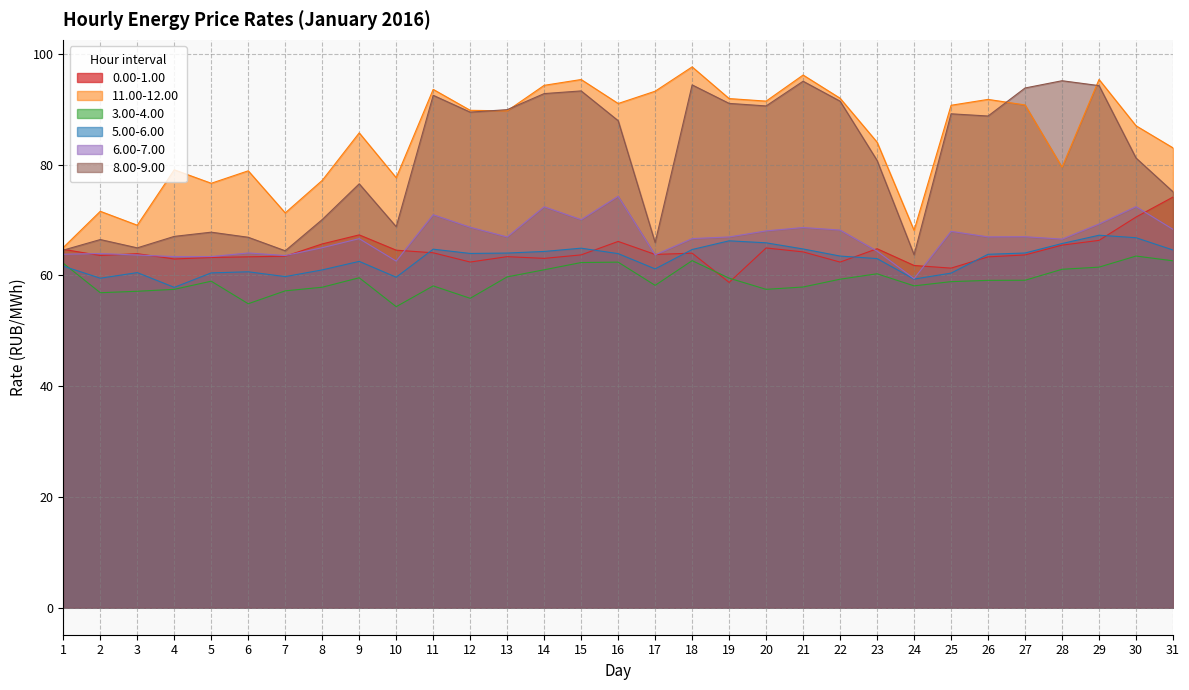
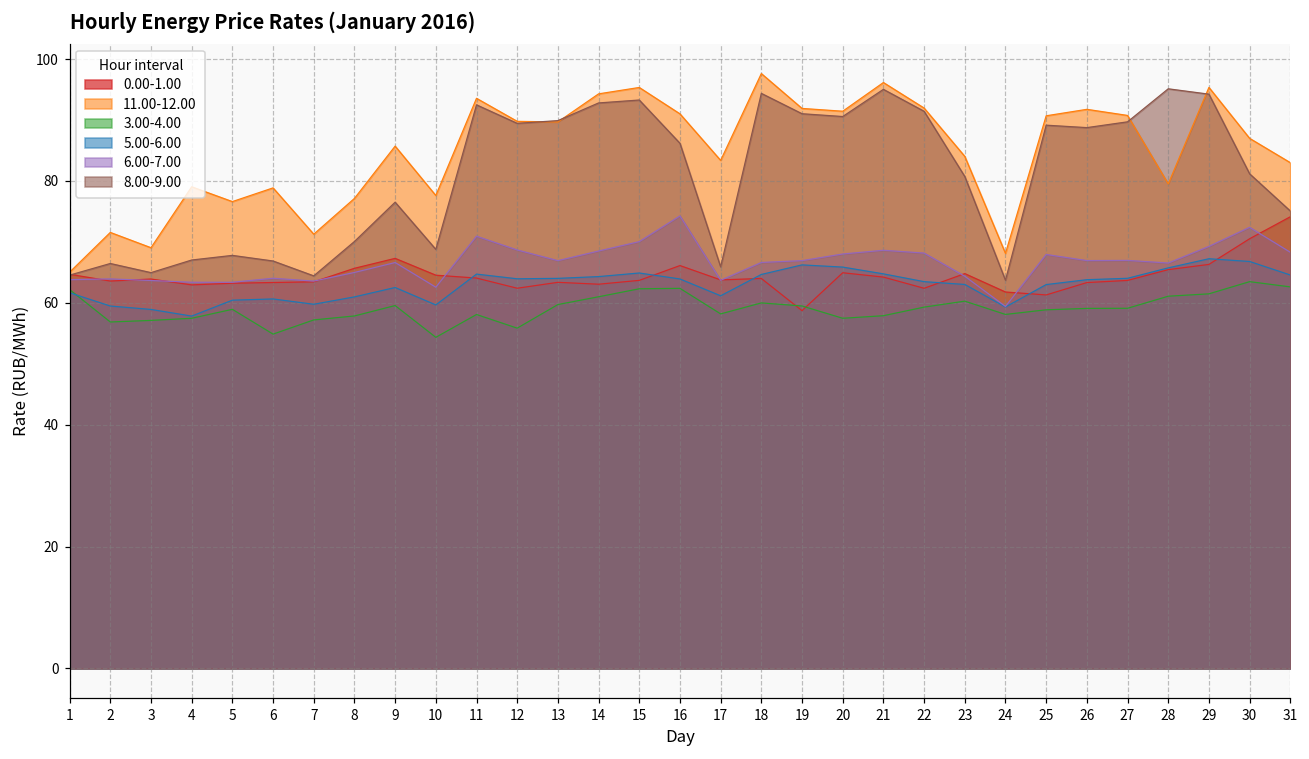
  {
    "0.00-1.00": {
      "6": 63,
      "8": 66,
      "9": 67,
      "10": 65,
      "11": 64,
      "12": 62,
      "13": 63,
      "14": 63,
      "15": 64,
      "16": 66,
      "18": 64,
      "19": 59,
      "20": 65,
      "21": 64,
      "22": 62,
      "24": 62,
      "25": 61,
      "26": 63,
      "29": 66,
      "30": 71,
      "31": 74
    },
    "11.00-12.00": {
      "2": 72,
      "3": 69,
      "5": 77,
      "6": 79,
      "7": 71,
      "8": 77,
      "9": 86,
      "10": 78,
      "11": 94,
      "14": 94,
      "15": 95,
      "16": 91,
-     "17": 93,
+     "17": 83,
      "18": 98,
      "19": 92,
      "20": 91,
      "21": 96,
      "22": 92,
      "23": 84,
      "24": 68,
      "25": 91,
      "26": 92,
      "27": 91,
      "28": 80,
      "29": 95,
      "30": 87,
      "31": 83
    },
    "3.00-4.00": {
      "1": 62,
      "2": 57,
      "3": 57,
      "5": 59,
      "6": 55,
      "7": 57,
      "8": 58,
      "9": 60,
      "10": 54,
      "11": 58,
      "12": 56,
      "13": 60,
      "14": 61,
      "15": 62,
      "16": 62,
      "17": 58,
-     "18": 63,
+     "18": 60,
      "19": 59,
      "20": 57,
      "21": 58,
      "22": 59,
      "23": 60,
      "24": 58,
      "25": 59,
      "26": 59,
      "27": 59,
      "28": 61,
      "29": 61,
      "30": 63,
      "31": 63
    },
    "5.00-6.00": {
      "1": 62,
      "2": 59,
-     "3": 60,
+     "3": 59,
      "5": 60,
      "6": 61,
      "7": 60,
      "8": 61,
      "9": 63,
      "10": 60,
      "11": 65,
      "12": 64,
      "13": 64,
      "14": 64,
      "15": 65,
      "16": 64,
      "17": 61,
      "18": 65,
      "19": 66,
      "20": 66,
      "21": 65,
      "22": 63,
      "23": 63,
-     "25": 60,
+     "25": 63,
      "26": 64,
      "29": 67,
      "30": 67,
      "31": 65
    },
    "6.00-7.00": {
      "1": 64,
      "6": 64,
      "8": 65,
      "9": 67,
      "10": 63,
      "11": 71,
      "12": 69,
      "13": 67,
-     "14": 72,
+     "14": 69,
      "15": 70,
      "16": 74,
      "18": 67,
      "19": 67,
      "20": 68,
      "21": 69,
      "22": 68,
      "25": 68,
      "26": 67,
      "27": 67,
      "28": 67,
      "29": 69,
      "30": 72,
      "31": 68
    },
    "8.00-9.00": {
      "2": 66,
      "3": 65,
      "4": 67,
      "5": 68,
      "6": 67,
      "7": 64,
      "8": 70,
      "9": 77,
      "10": 69,
      "11": 93,
      "14": 93,
      "15": 93,
-     "16": 88,
+     "16": 86,
      "17": 66,
      "18": 94,
      "19": 91,
      "20": 91,
      "21": 95,
      "22": 91,
      "23": 81,
      "24": 64,
      "25": 89,
      "26": 89,
-     "27": 94,
+     "27": 90,
      "28": 95,
      "29": 94,
      "30": 81,
      "31": 75
    }
  }
